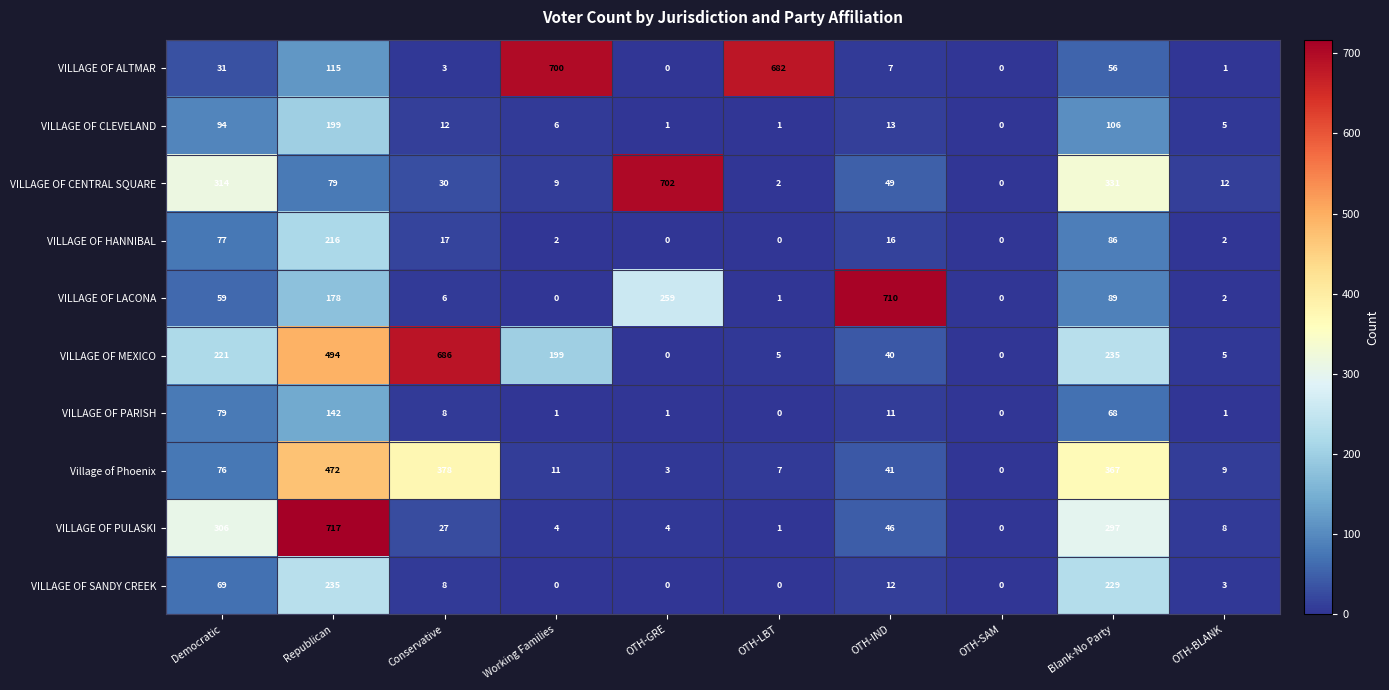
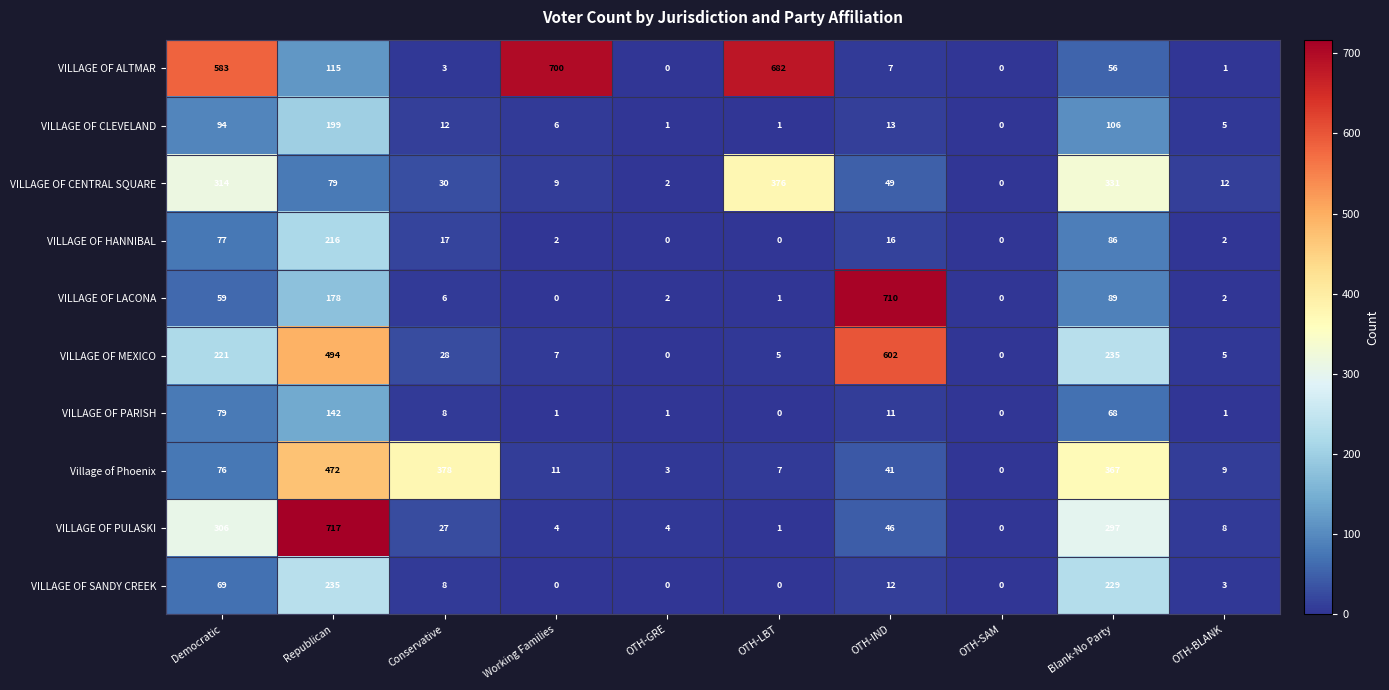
  {
    "VILLAGE OF ALTMAR": {
-     "Democratic": 31,
+     "Democratic": 583,
      "Republican": 115,
      "Conservative": 3,
      "Working Families": 700,
      "OTH-GRE": 0,
      "OTH-LBT": 682,
      "OTH-IND": 7,
      "OTH-SAM": 0,
      "Blank-No Party": 56,
      "OTH-BLANK": 1
    },
    "VILLAGE OF CLEVELAND": {
      "Democratic": 94,
      "Republican": 199,
      "Conservative": 12,
      "Working Families": 6,
      "OTH-GRE": 1,
      "OTH-LBT": 1,
      "OTH-IND": 13,
      "OTH-SAM": 0,
      "Blank-No Party": 106,
      "OTH-BLANK": 5
    },
    "VILLAGE OF CENTRAL SQUARE": {
      "Republican": 79,
      "Conservative": 30,
      "Working Families": 9,
-     "OTH-GRE": 702,
-     "OTH-LBT": 2,
+     "OTH-GRE": 2,
+     "OTH-LBT": 376,
      "OTH-IND": 49,
      "OTH-SAM": 0,
      "OTH-BLANK": 12
    },
    "VILLAGE OF HANNIBAL": {
      "Democratic": 77,
      "Republican": 216,
      "Conservative": 17,
      "Working Families": 2,
      "OTH-GRE": 0,
      "OTH-LBT": 0,
      "OTH-IND": 16,
      "OTH-SAM": 0,
      "Blank-No Party": 86,
      "OTH-BLANK": 2
    },
    "VILLAGE OF LACONA": {
      "Democratic": 59,
      "Republican": 178,
      "Conservative": 6,
      "Working Families": 0,
-     "OTH-GRE": 259,
+     "OTH-GRE": 2,
      "OTH-LBT": 1,
      "OTH-IND": 710,
      "OTH-SAM": 0,
      "Blank-No Party": 89,
      "OTH-BLANK": 2
    },
    "VILLAGE OF MEXICO": {
      "Democratic": 221,
      "Republican": 494,
-     "Conservative": 686,
-     "Working Families": 199,
+     "Conservative": 28,
+     "Working Families": 7,
      "OTH-GRE": 0,
      "OTH-LBT": 5,
-     "OTH-IND": 40,
+     "OTH-IND": 602,
      "OTH-SAM": 0,
      "Blank-No Party": 235,
      "OTH-BLANK": 5
    },
    "VILLAGE OF PARISH": {
      "Democratic": 79,
      "Republican": 142,
      "Conservative": 8,
      "Working Families": 1,
      "OTH-GRE": 1,
      "OTH-LBT": 0,
      "OTH-IND": 11,
      "OTH-SAM": 0,
      "Blank-No Party": 68,
      "OTH-BLANK": 1
    },
    "Village of Phoenix": {
      "Democratic": 76,
      "Republican": 472,
      "Conservative": 378,
      "Working Families": 11,
      "OTH-GRE": 3,
      "OTH-LBT": 7,
      "OTH-IND": 41,
      "OTH-SAM": 0,
      "Blank-No Party": 367,
      "OTH-BLANK": 9
    },
    "VILLAGE OF PULASKI": {
      "Republican": 717,
      "Conservative": 27,
      "Working Families": 4,
      "OTH-GRE": 4,
      "OTH-LBT": 1,
      "OTH-IND": 46,
      "OTH-SAM": 0,
      "OTH-BLANK": 8
    },
    "VILLAGE OF SANDY CREEK": {
      "Democratic": 69,
      "Republican": 235,
      "Conservative": 8,
      "Working Families": 0,
      "OTH-GRE": 0,
      "OTH-LBT": 0,
      "OTH-IND": 12,
      "OTH-SAM": 0,
      "Blank-No Party": 229,
      "OTH-BLANK": 3
    }
  }
